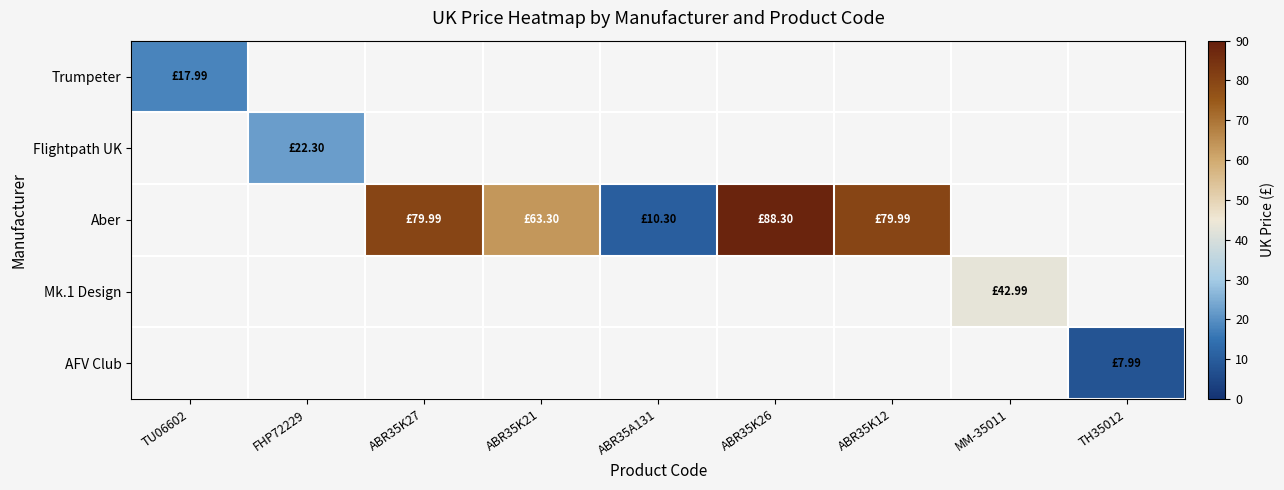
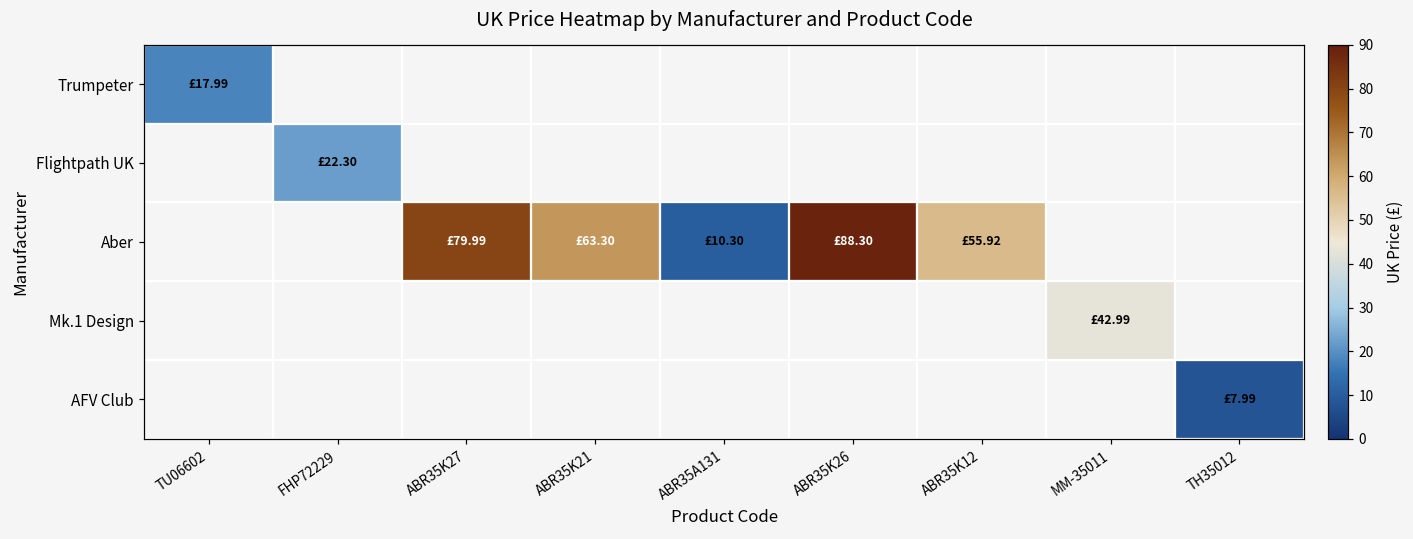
  {
    "Trumpeter": {
      "TU06602": "£17.99"
    },
    "Flightpath UK": {
      "FHP72229": "£22.30"
    },
    "Aber": {
      "ABR35K27": "£79.99",
      "ABR35K21": "£63.30",
      "ABR35A131": "£10.30",
      "ABR35K26": "£88.30",
-     "ABR35K12": "£79.99"
+     "ABR35K12": "£55.92"
    },
    "Mk.1 Design": {
      "MM-35011": "£42.99"
    },
    "AFV Club": {
      "TH35012": "£7.99"
    }
  }
